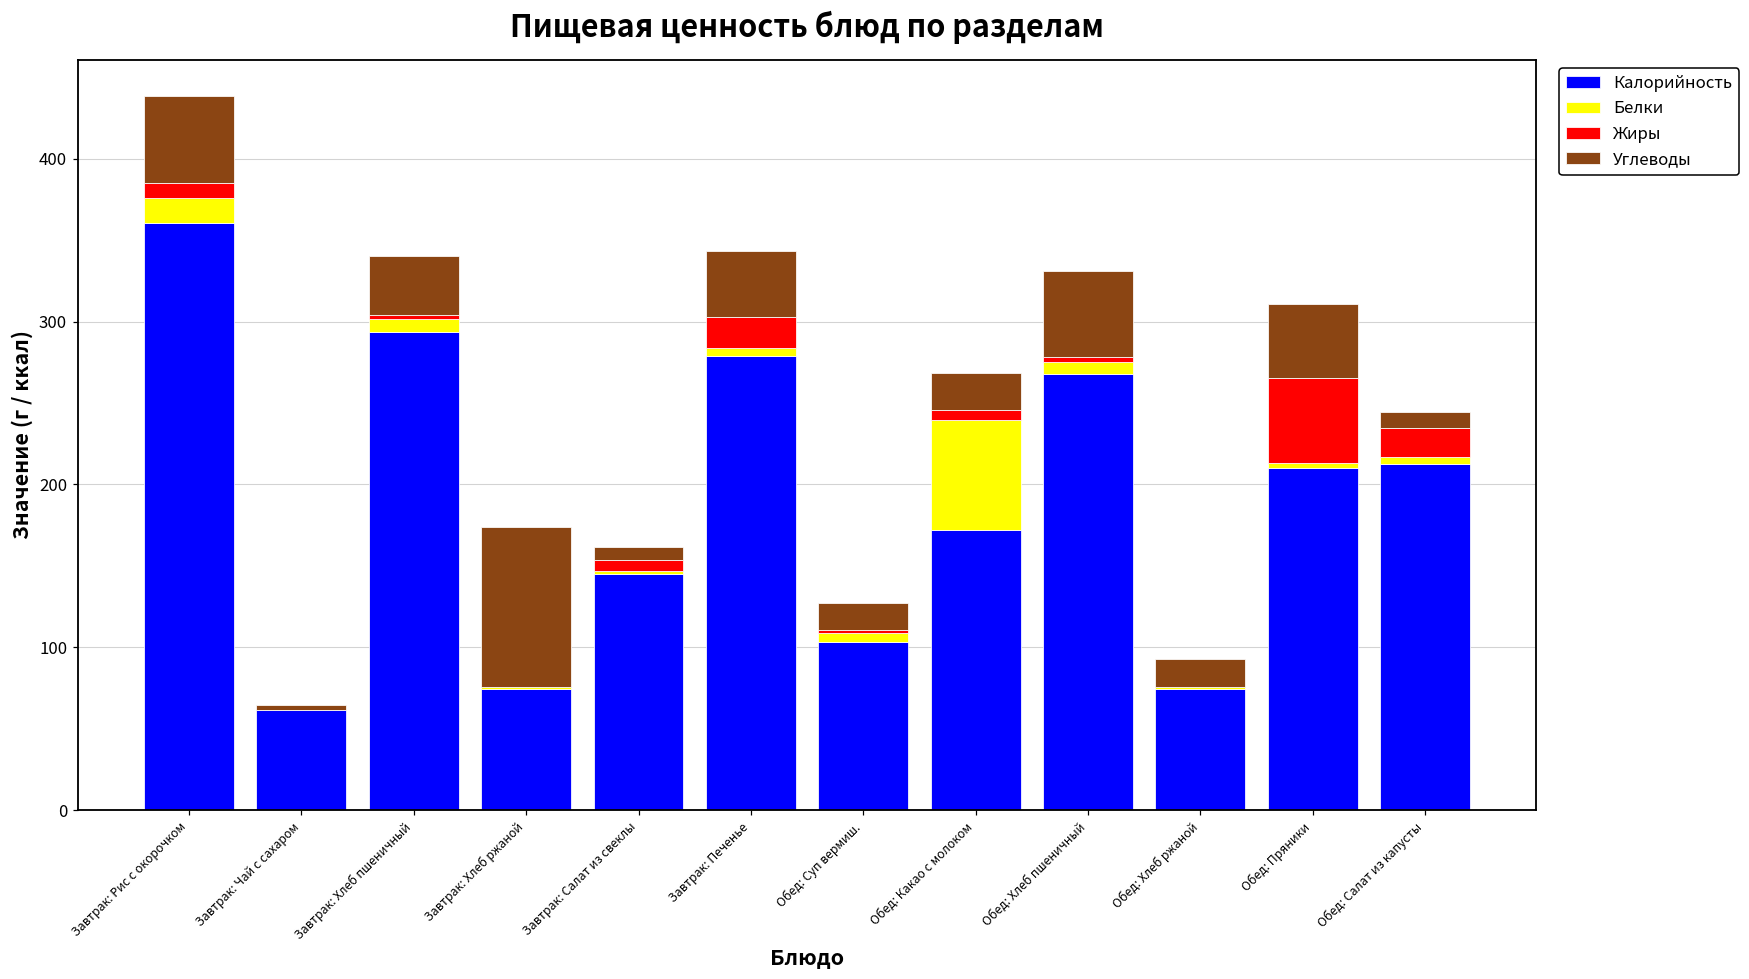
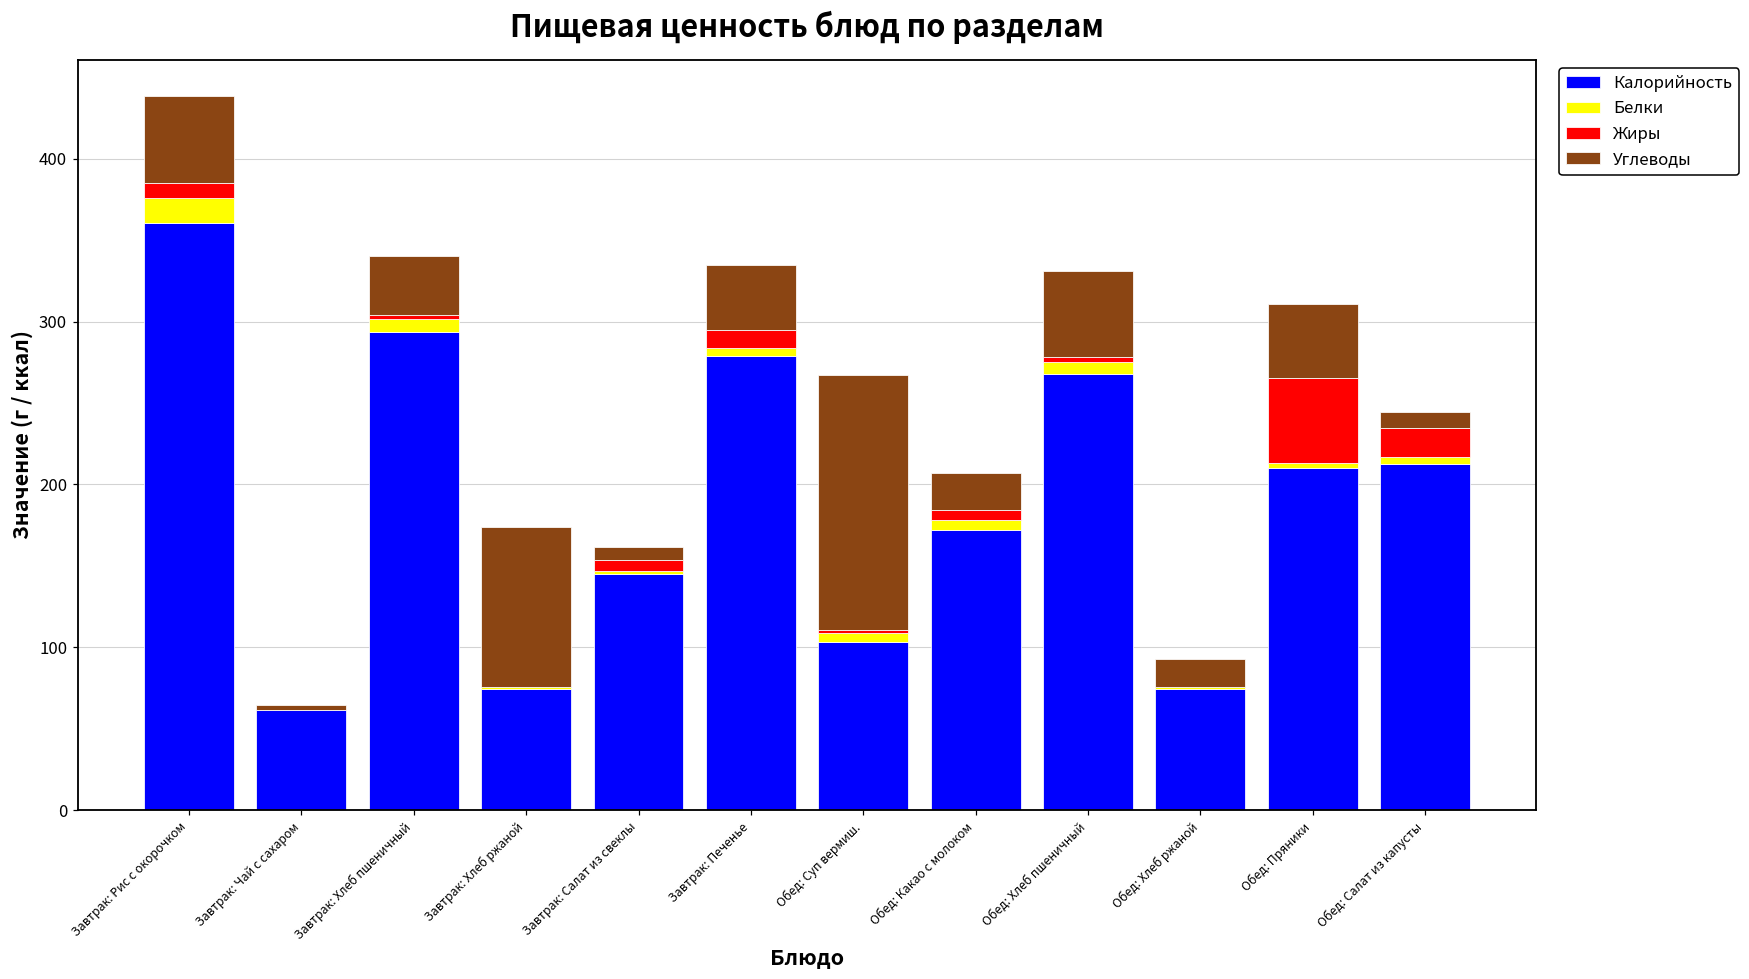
  {
    "Калорийность": {
      "Завтрак: Рис с окорочком": 360,
      "Завтрак: Чай с сахаром": 62,
      "Завтрак: Хлеб пшеничный": 294,
      "Завтрак: Хлеб ржаной": 74,
      "Завтрак: Салат из свеклы": 145,
      "Завтрак: Печенье": 279,
      "Обед: Суп вермиш.": 103,
      "Обед: Какао с молоком": 172,
      "Обед: Хлеб пшеничный": 268,
      "Обед: Хлеб ржаной": 74,
      "Обед: Пряники": 210,
      "Обед: Салат из капусты": 213
    },
    "Белки": {
      "Завтрак: Рис с окорочком": 16,
      "Завтрак: Хлеб пшеничный": 8,
      "Завтрак: Печенье": 5,
      "Обед: Суп вермиш.": 5,
-     "Обед: Какао с молоком": 68,
+     "Обед: Какао с молоком": 6,
      "Обед: Хлеб пшеничный": 8,
      "Обед: Пряники": 3,
      "Обед: Салат из капусты": 4
    },
    "Жиры": {
      "Завтрак: Рис с окорочком": 9,
      "Завтрак: Хлеб пшеничный": 3,
      "Завтрак: Салат из свеклы": 7,
-     "Завтрак: Печенье": 20,
+     "Завтрак: Печенье": 11,
      "Обед: Суп вермиш.": 2,
      "Обед: Какао с молоком": 6,
      "Обед: Хлеб пшеничный": 3,
      "Обед: Пряники": 52,
      "Обед: Салат из капусты": 18
    },
    "Углеводы": {
      "Завтрак: Рис с окорочком": 54,
      "Завтрак: Чай с сахаром": 3,
      "Завтрак: Хлеб пшеничный": 36,
      "Завтрак: Хлеб ржаной": 99,
      "Завтрак: Салат из свеклы": 8,
      "Завтрак: Печенье": 40,
-     "Обед: Суп вермиш.": 17,
+     "Обед: Суп вермиш.": 157,
      "Обед: Какао с молоком": 22,
      "Обед: Хлеб пшеничный": 53,
      "Обед: Хлеб ржаной": 17,
      "Обед: Пряники": 46,
      "Обед: Салат из капусты": 10
    }
  }
